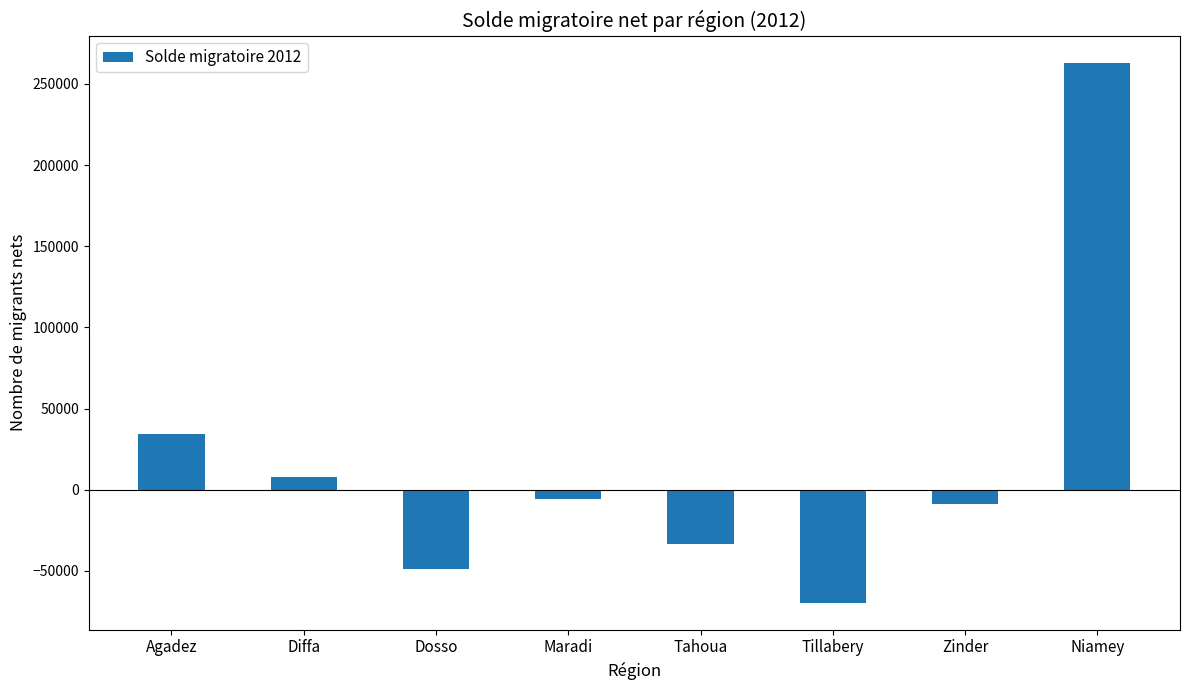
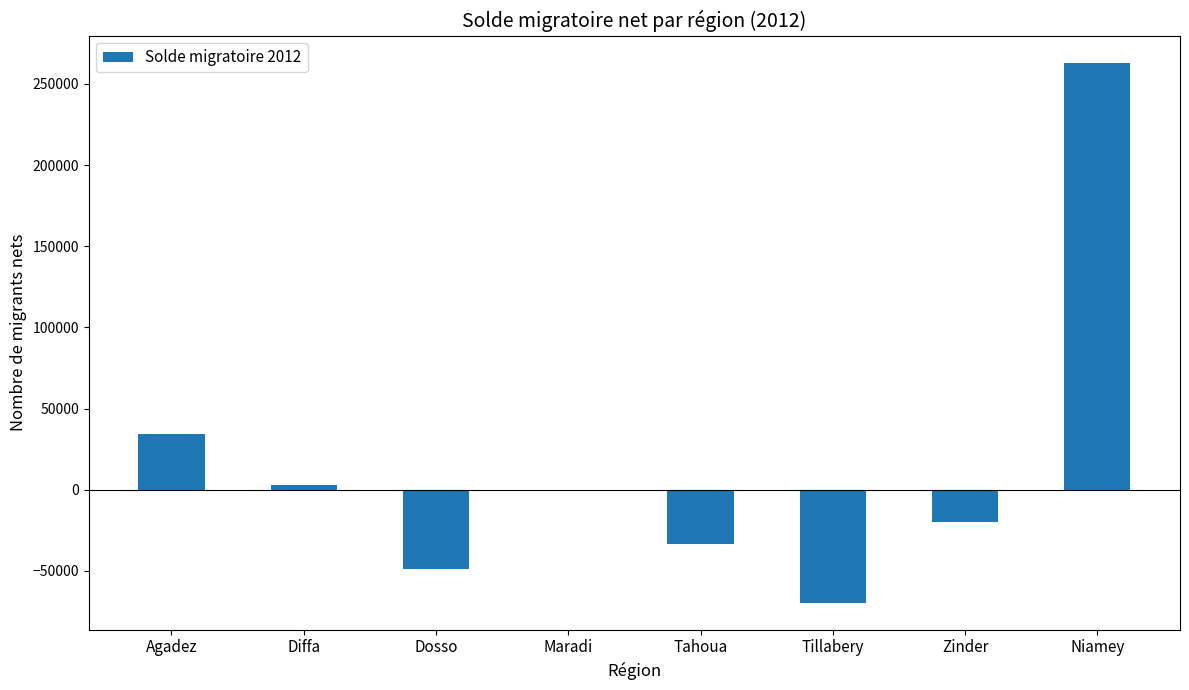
  {
    "Agadez": 34000,
-   "Diffa": 8000,
+   "Diffa": 3000,
    "Dosso": -49000,
-   "Maradi": -5000,
+   "Maradi": 0,
    "Tahoua": -33000,
    "Tillabery": -69000,
-   "Zinder": -9000,
+   "Zinder": -20000,
    "Niamey": 263000
  }
